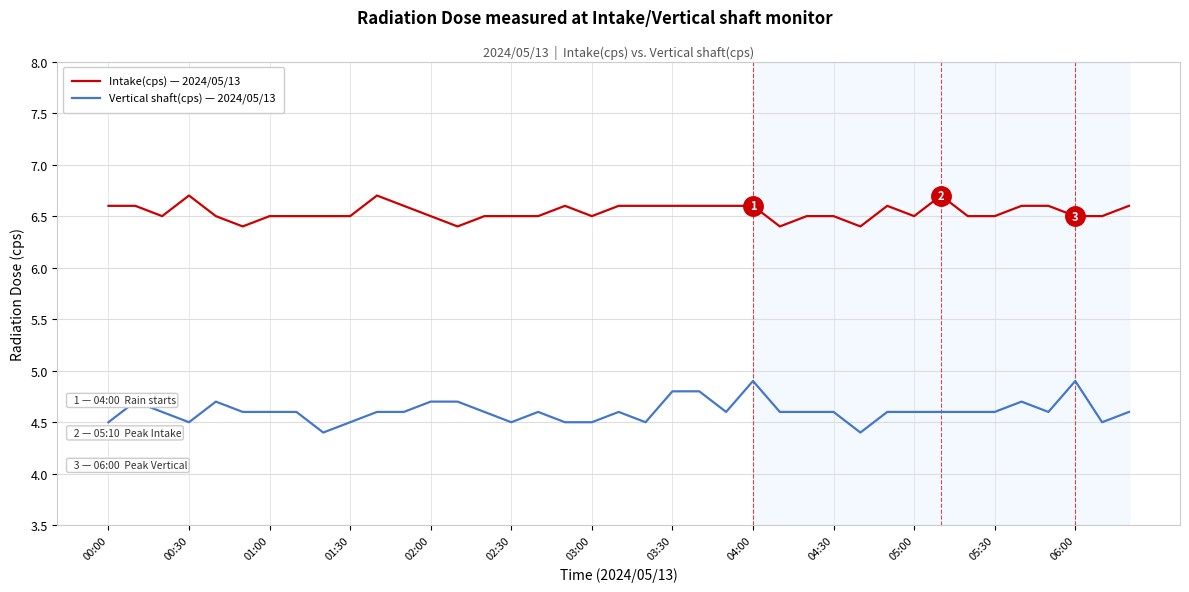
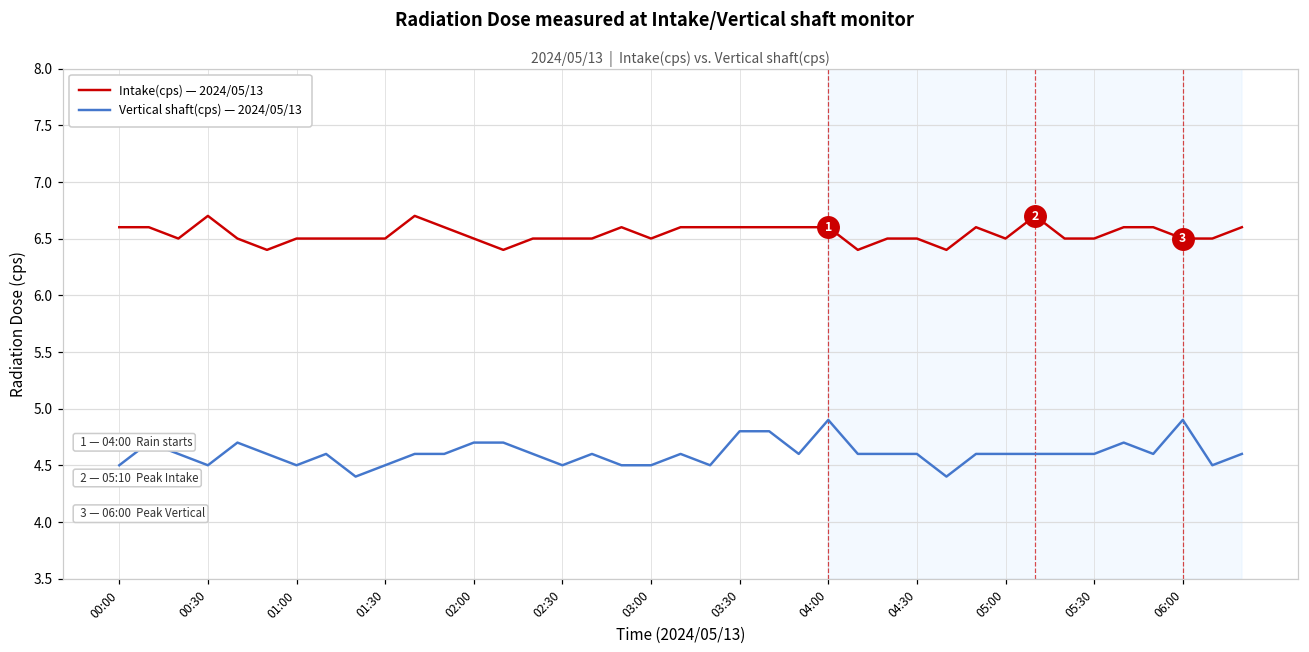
  {
    "Vertical shaft(cps) — 2024/05/13": {
      "00:30": 4.5,
-     "01:00": 4.6,
+     "01:00": 4.5,
      "01:30": 4.5,
      "02:00": 4.7,
      "02:30": 4.5,
      "03:00": 4.5,
      "03:30": 4.8,
      "04:00": 4.9,
      "04:30": 4.6,
      "05:00": 4.6,
      "05:30": 4.6,
      "06:00": 4.9
    }
  }
